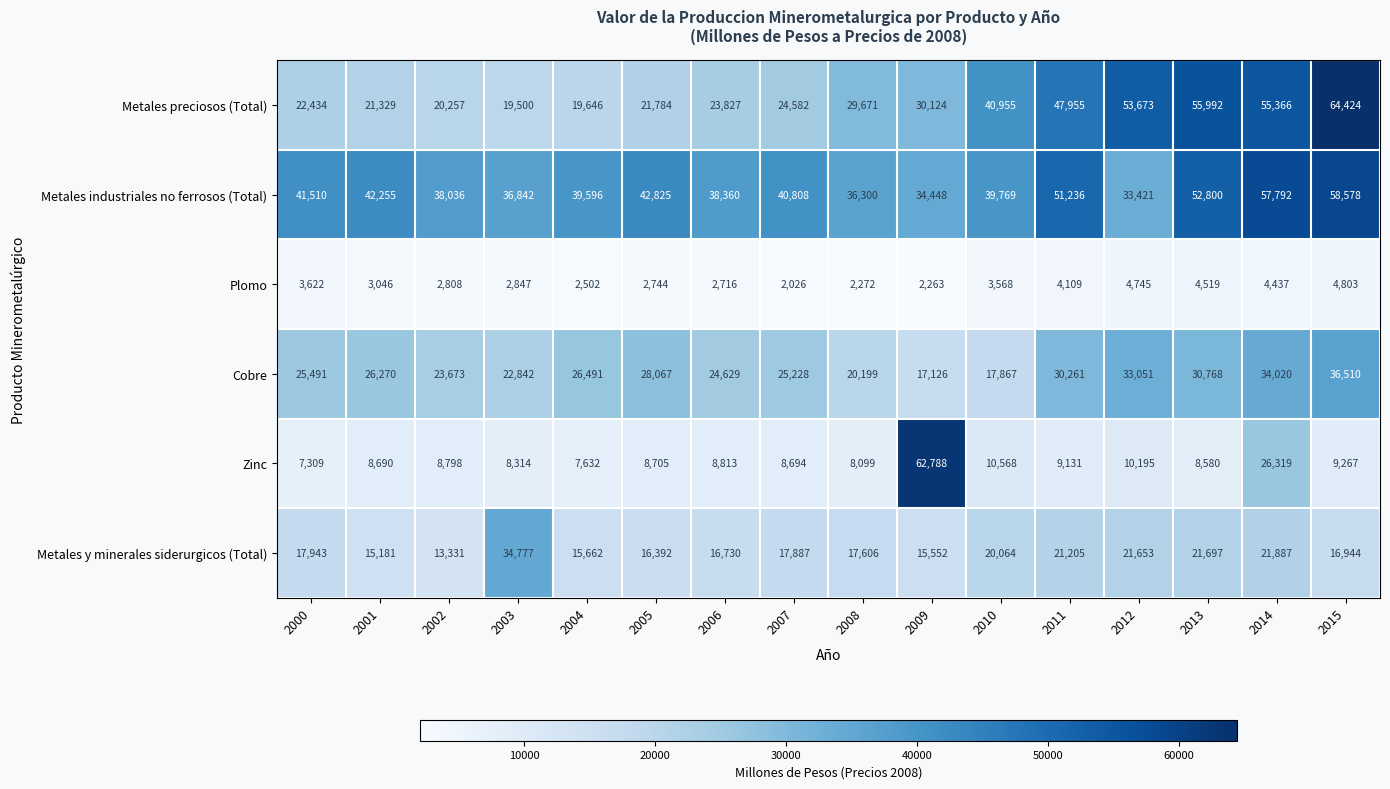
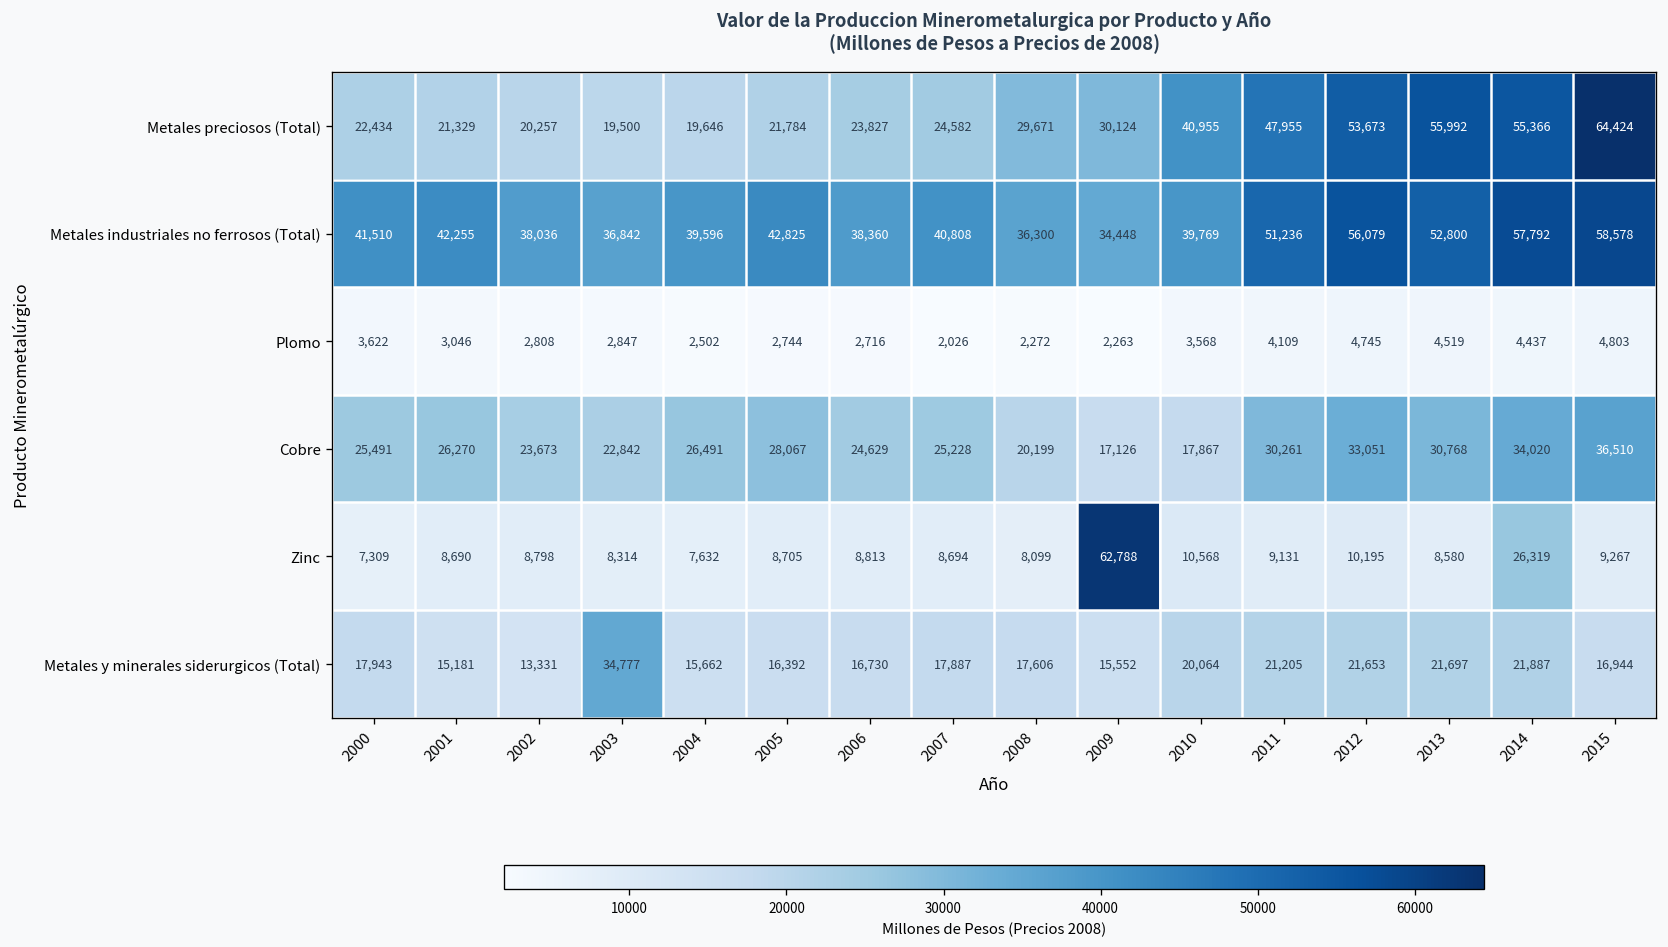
  {
    "Metales preciosos (Total)": {
      "2000": "22,434",
      "2001": "21,329",
      "2002": "20,257",
      "2003": "19,500",
      "2004": "19,646",
      "2005": "21,784",
      "2006": "23,827",
      "2007": "24,582",
      "2008": "29,671",
      "2009": "30,124",
      "2010": "40,955",
      "2011": "47,955",
      "2012": "53,673",
      "2013": "55,992",
      "2014": "55,366",
      "2015": "64,424"
    },
    "Metales industriales no ferrosos (Total)": {
      "2000": "41,510",
      "2001": "42,255",
      "2002": "38,036",
      "2003": "36,842",
      "2004": "39,596",
      "2005": "42,825",
      "2006": "38,360",
      "2007": "40,808",
      "2008": "36,300",
      "2009": "34,448",
      "2010": "39,769",
      "2011": "51,236",
-     "2012": "33,421",
+     "2012": "56,079",
      "2013": "52,800",
      "2014": "57,792",
      "2015": "58,578"
    },
    "Plomo": {
      "2000": "3,622",
      "2001": "3,046",
      "2002": "2,808",
      "2003": "2,847",
      "2004": "2,502",
      "2005": "2,744",
      "2006": "2,716",
      "2007": "2,026",
      "2008": "2,272",
      "2009": "2,263",
      "2010": "3,568",
      "2011": "4,109",
      "2012": "4,745",
      "2013": "4,519",
      "2014": "4,437",
      "2015": "4,803"
    },
    "Cobre": {
      "2000": "25,491",
      "2001": "26,270",
      "2002": "23,673",
      "2003": "22,842",
      "2004": "26,491",
      "2005": "28,067",
      "2006": "24,629",
      "2007": "25,228",
      "2008": "20,199",
      "2009": "17,126",
      "2010": "17,867",
      "2011": "30,261",
      "2012": "33,051",
      "2013": "30,768",
      "2014": "34,020",
      "2015": "36,510"
    },
    "Zinc": {
      "2000": "7,309",
      "2001": "8,690",
      "2002": "8,798",
      "2003": "8,314",
      "2004": "7,632",
      "2005": "8,705",
      "2006": "8,813",
      "2007": "8,694",
      "2008": "8,099",
      "2009": "62,788",
      "2010": "10,568",
      "2011": "9,131",
      "2012": "10,195",
      "2013": "8,580",
      "2014": "26,319",
      "2015": "9,267"
    },
    "Metales y minerales siderurgicos (Total)": {
      "2000": "17,943",
      "2001": "15,181",
      "2002": "13,331",
      "2003": "34,777",
      "2004": "15,662",
      "2005": "16,392",
      "2006": "16,730",
      "2007": "17,887",
      "2008": "17,606",
      "2009": "15,552",
      "2010": "20,064",
      "2011": "21,205",
      "2012": "21,653",
      "2013": "21,697",
      "2014": "21,887",
      "2015": "16,944"
    }
  }
